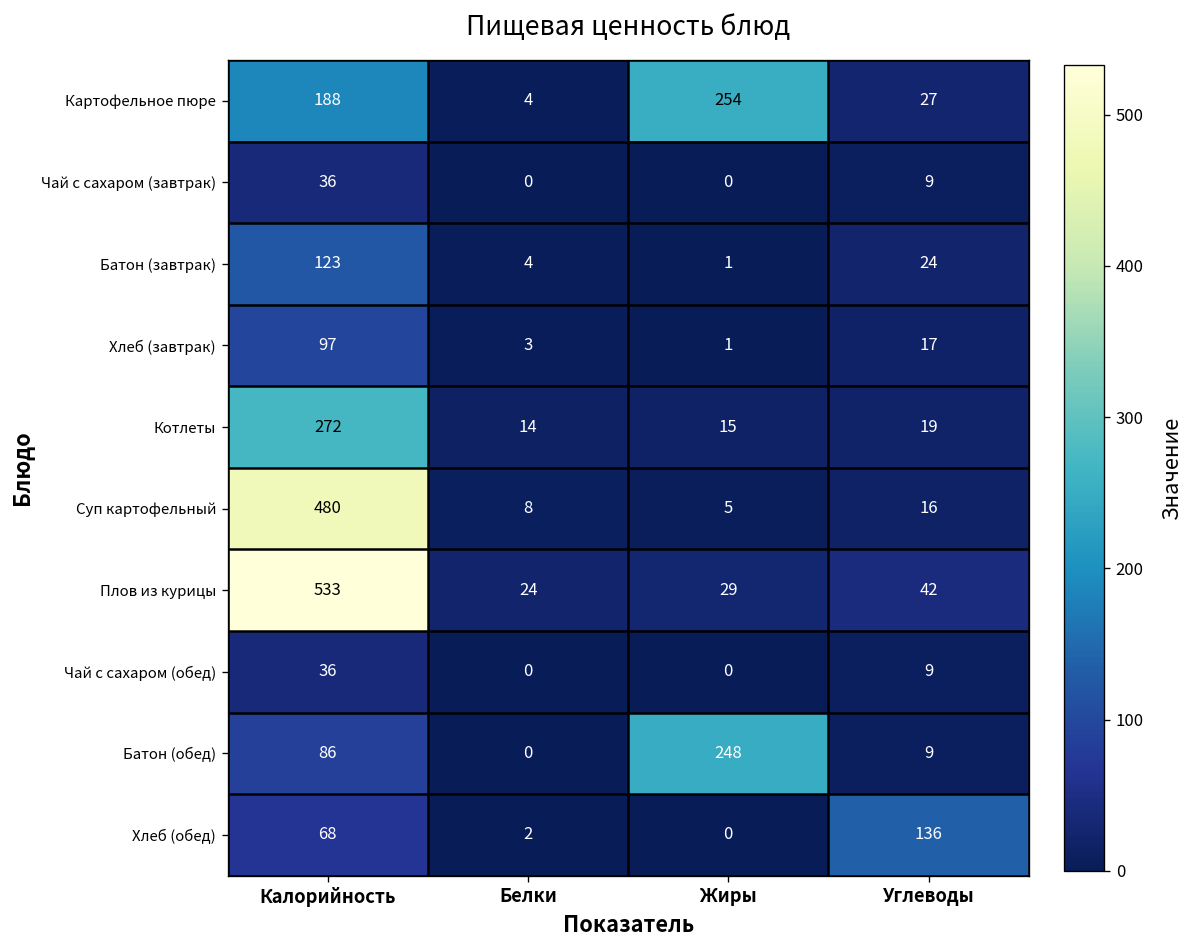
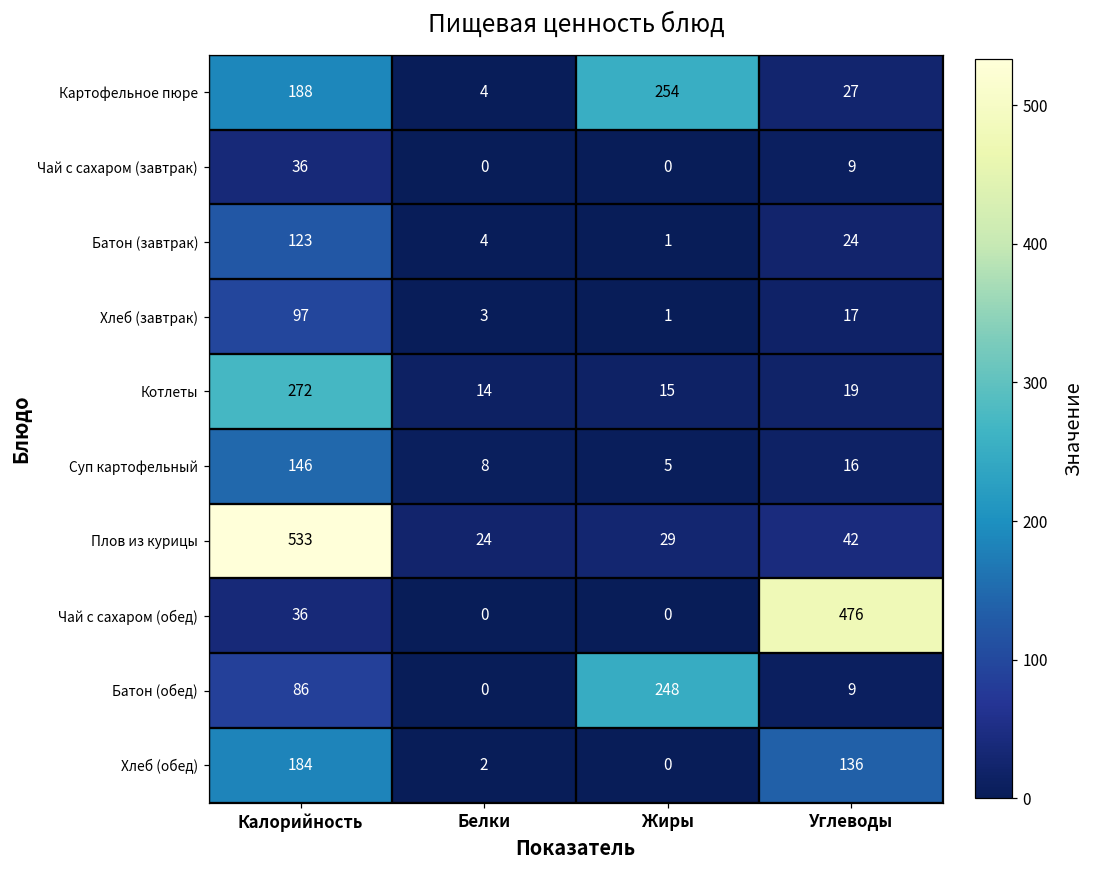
  {
    "Картофельное пюре": {
      "Калорийность": 188,
      "Белки": 4,
      "Жиры": 254,
      "Углеводы": 27
    },
    "Чай с сахаром (завтрак)": {
      "Калорийность": 36,
      "Белки": 0,
      "Жиры": 0,
      "Углеводы": 9
    },
    "Батон (завтрак)": {
      "Калорийность": 123,
      "Белки": 4,
      "Жиры": 1,
      "Углеводы": 24
    },
    "Хлеб (завтрак)": {
      "Калорийность": 97,
      "Белки": 3,
      "Жиры": 1,
      "Углеводы": 17
    },
    "Котлеты": {
      "Калорийность": 272,
      "Белки": 14,
      "Жиры": 15,
      "Углеводы": 19
    },
    "Суп картофельный": {
-     "Калорийность": 480,
+     "Калорийность": 146,
      "Белки": 8,
      "Жиры": 5,
      "Углеводы": 16
    },
    "Плов из курицы": {
      "Калорийность": 533,
      "Белки": 24,
      "Жиры": 29,
      "Углеводы": 42
    },
    "Чай с сахаром (обед)": {
      "Калорийность": 36,
      "Белки": 0,
      "Жиры": 0,
-     "Углеводы": 9
+     "Углеводы": 476
    },
    "Батон (обед)": {
      "Калорийность": 86,
      "Белки": 0,
      "Жиры": 248,
      "Углеводы": 9
    },
    "Хлеб (обед)": {
-     "Калорийность": 68,
+     "Калорийность": 184,
      "Белки": 2,
      "Жиры": 0,
      "Углеводы": 136
    }
  }
